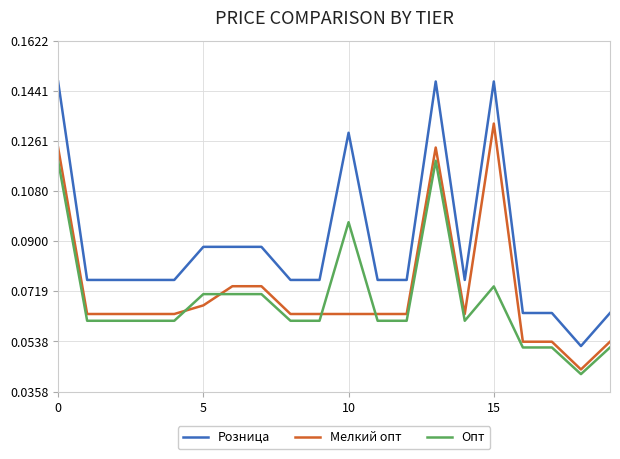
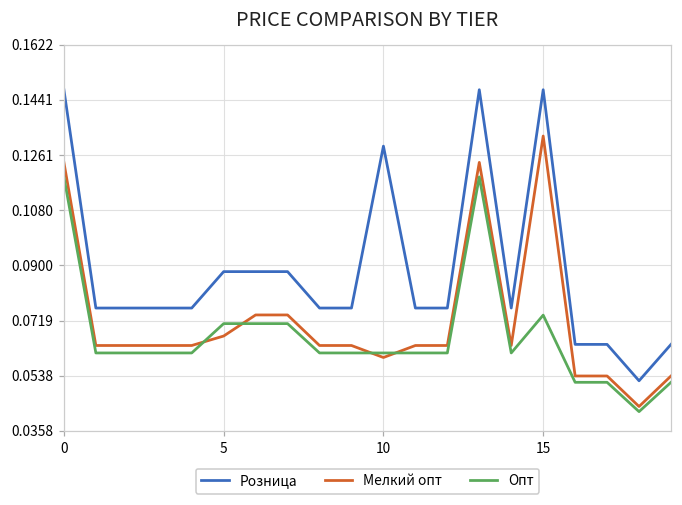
  {
    "Розница": {
      "0": 0.147,
      "5": 0.088,
      "10": 0.129,
      "15": 0.147
    },
    "Мелкий опт": {
      "0": 0.124,
      "5": 0.067,
-     "10": 0.064,
+     "10": 0.060,
      "15": 0.132
    },
    "Опт": {
      "0": 0.119,
      "5": 0.071,
-     "10": 0.097,
+     "10": 0.061,
      "15": 0.074
    }
  }
